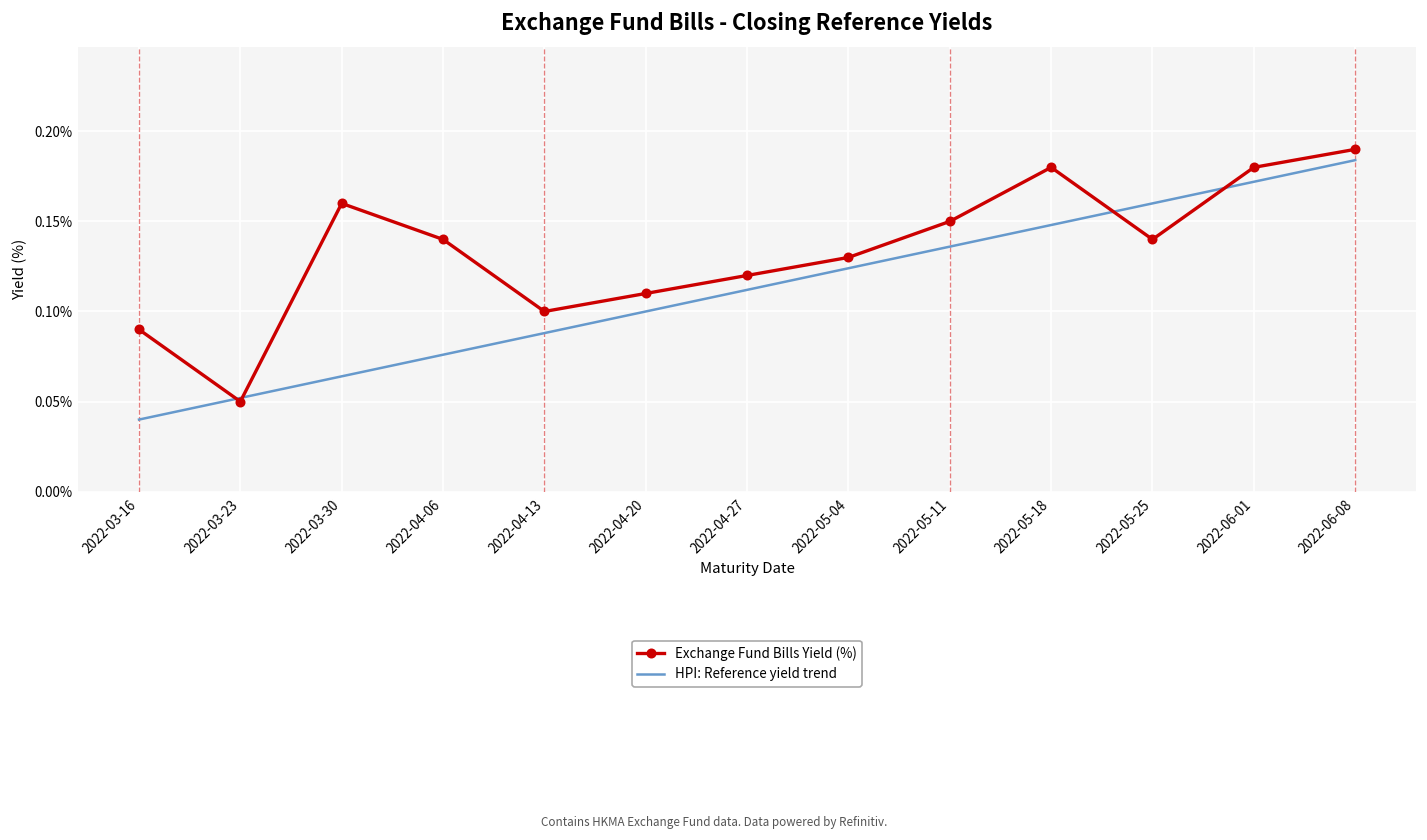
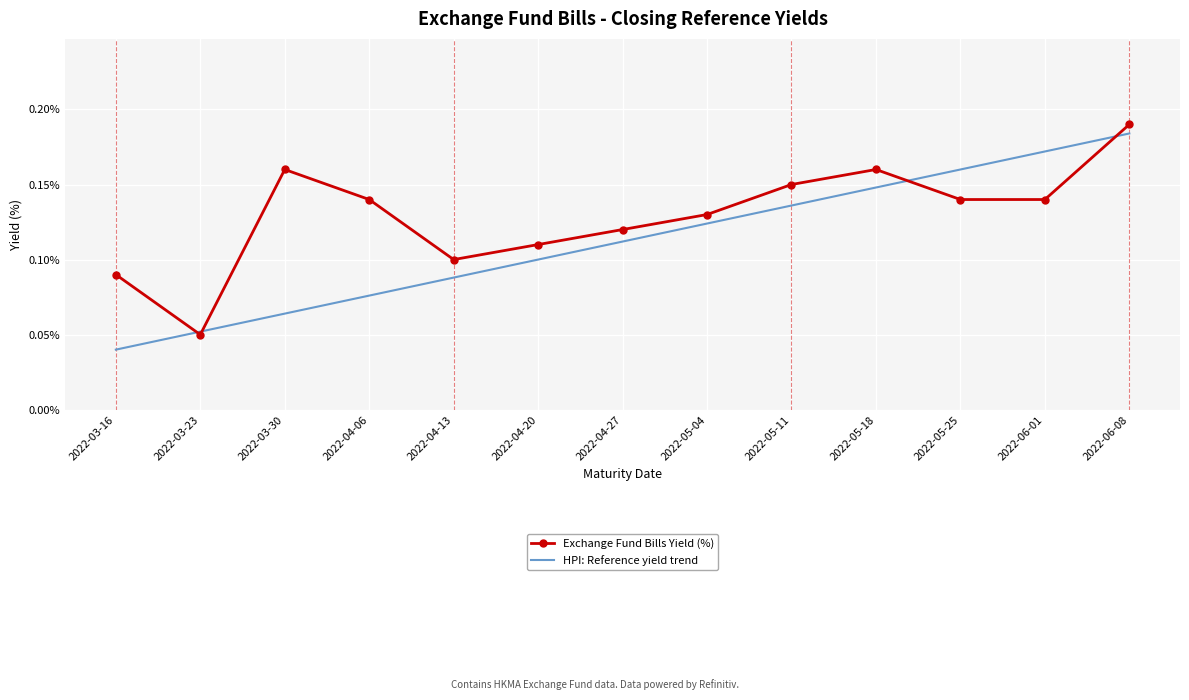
  {
    "Exchange Fund Bills Yield (%)": {
      "2022-03-16": "0.09%",
      "2022-03-23": "0.05%",
      "2022-03-30": "0.16%",
      "2022-04-06": "0.14%",
      "2022-04-13": "0.10%",
      "2022-04-20": "0.11%",
      "2022-04-27": "0.12%",
      "2022-05-04": "0.13%",
      "2022-05-11": "0.15%",
-     "2022-05-18": "0.18%",
+     "2022-05-18": "0.16%",
      "2022-05-25": "0.14%",
-     "2022-06-01": "0.18%",
+     "2022-06-01": "0.14%",
      "2022-06-08": "0.19%"
    },
    "HPI: Reference yield trend": {
      "2022-03-16": "0.04%",
      "2022-03-23": "0.052%",
      "2022-03-30": "0.064%",
      "2022-04-06": "0.076%",
      "2022-04-13": "0.088%",
      "2022-04-20": "0.10%",
      "2022-04-27": "0.112%",
      "2022-05-04": "0.124%",
      "2022-05-11": "0.136%",
      "2022-05-18": "0.148%",
      "2022-05-25": "0.16%",
      "2022-06-01": "0.172%",
      "2022-06-08": "0.184%"
    }
  }
